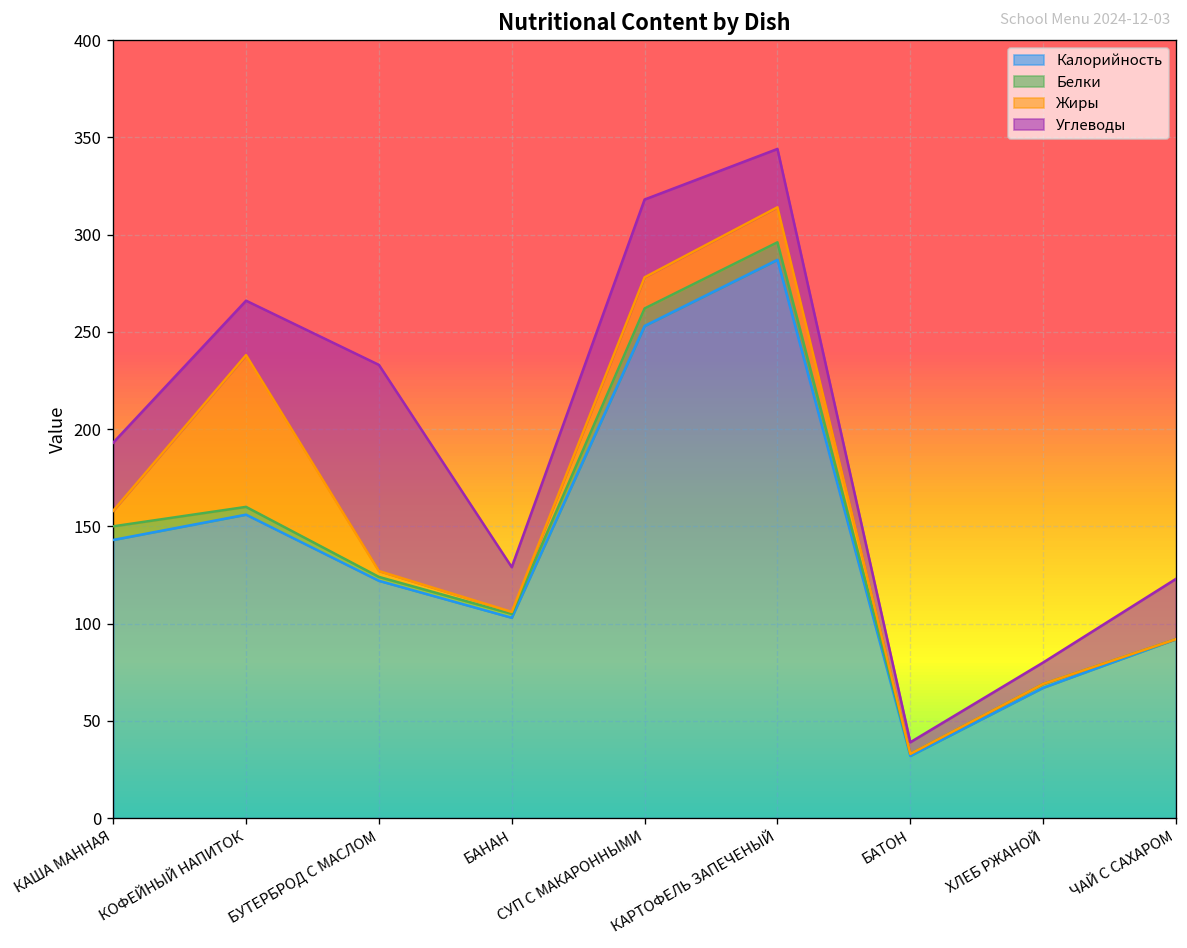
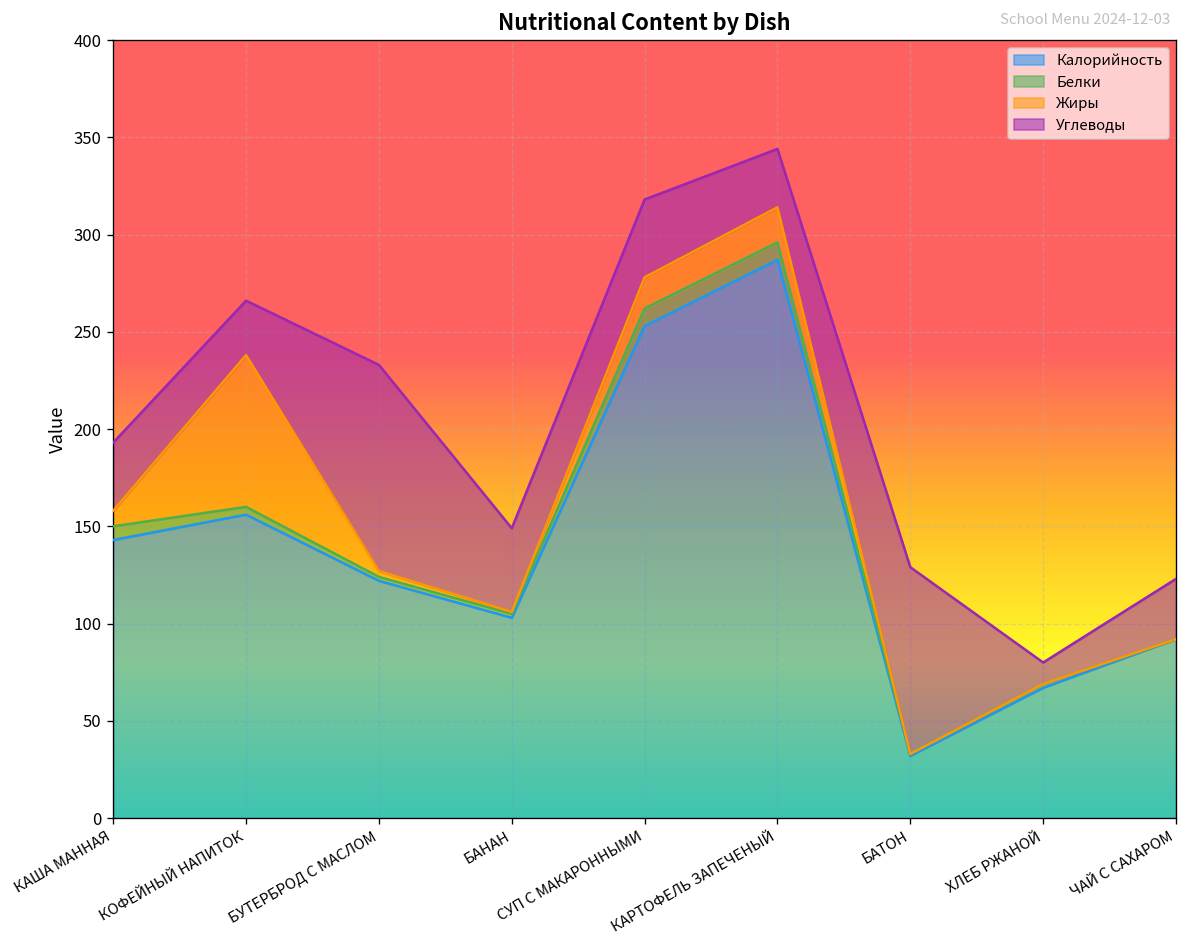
  {
    "Калорийность": {
      "КАША МАННАЯ": 143,
      "КОФЕЙНЫЙ НАПИТОК": 156,
      "БУТЕРБРОД С МАСЛОМ": 122,
      "БАНАН": 103,
      "СУП С МАКАРОННЫМИ": 253,
      "КАРТОФЕЛЬ ЗАПЕЧЕНЫЙ": 287,
      "ХЛЕБ РЖАНОЙ": 67
    },
    "Белки": {
      "КАША МАННАЯ": 7,
      "КОФЕЙНЫЙ НАПИТОК": 4,
      "БУТЕРБРОД С МАСЛОМ": 2,
      "СУП С МАКАРОННЫМИ": 9,
      "КАРТОФЕЛЬ ЗАПЕЧЕНЫЙ": 9
    },
    "Жиры": {
      "КАША МАННАЯ": 8,
      "КОФЕЙНЫЙ НАПИТОК": 78,
      "БУТЕРБРОД С МАСЛОМ": 3,
      "СУП С МАКАРОННЫМИ": 16,
      "КАРТОФЕЛЬ ЗАПЕЧЕНЫЙ": 18
    },
    "Углеводы": {
      "КАША МАННАЯ": 35,
      "КОФЕЙНЫЙ НАПИТОК": 28,
      "БУТЕРБРОД С МАСЛОМ": 106,
-     "БАНАН": 23,
+     "БАНАН": 43,
      "СУП С МАКАРОННЫМИ": 40,
      "КАРТОФЕЛЬ ЗАПЕЧЕНЫЙ": 30,
-     "БАТОН": 6,
+     "БАТОН": 96,
      "ХЛЕБ РЖАНОЙ": 11,
      "ЧАЙ С САХАРОМ": 31
    }
  }
